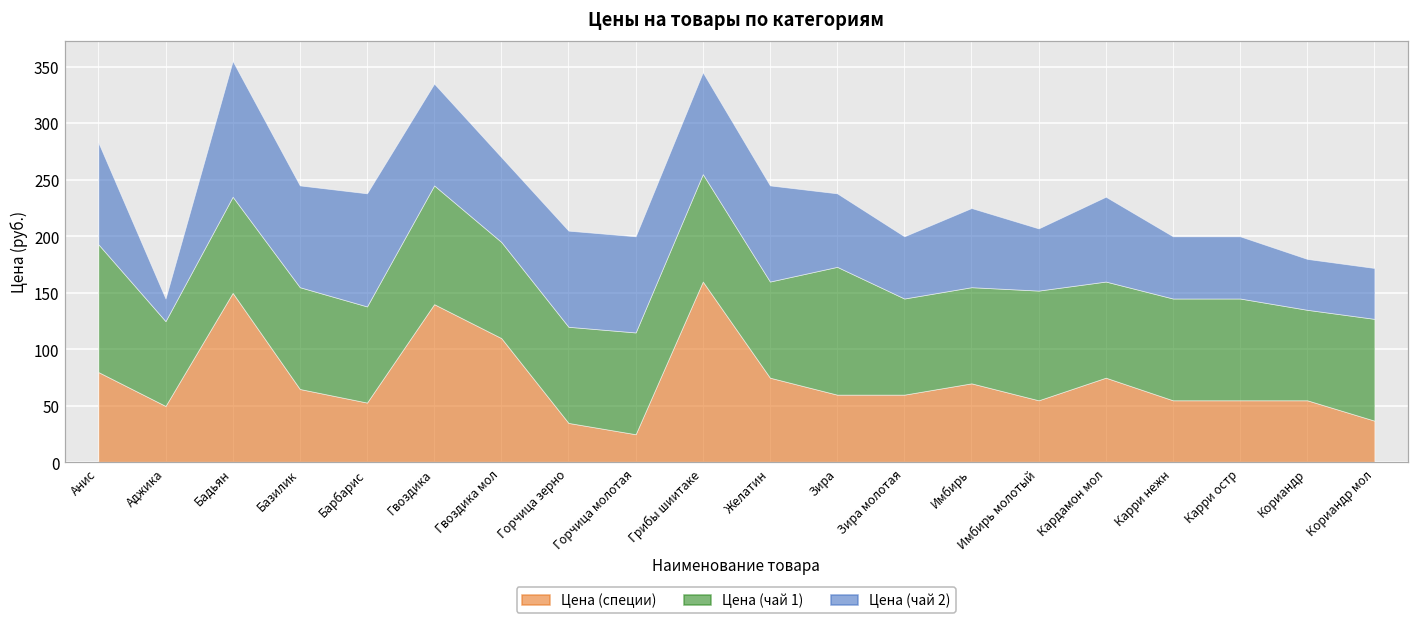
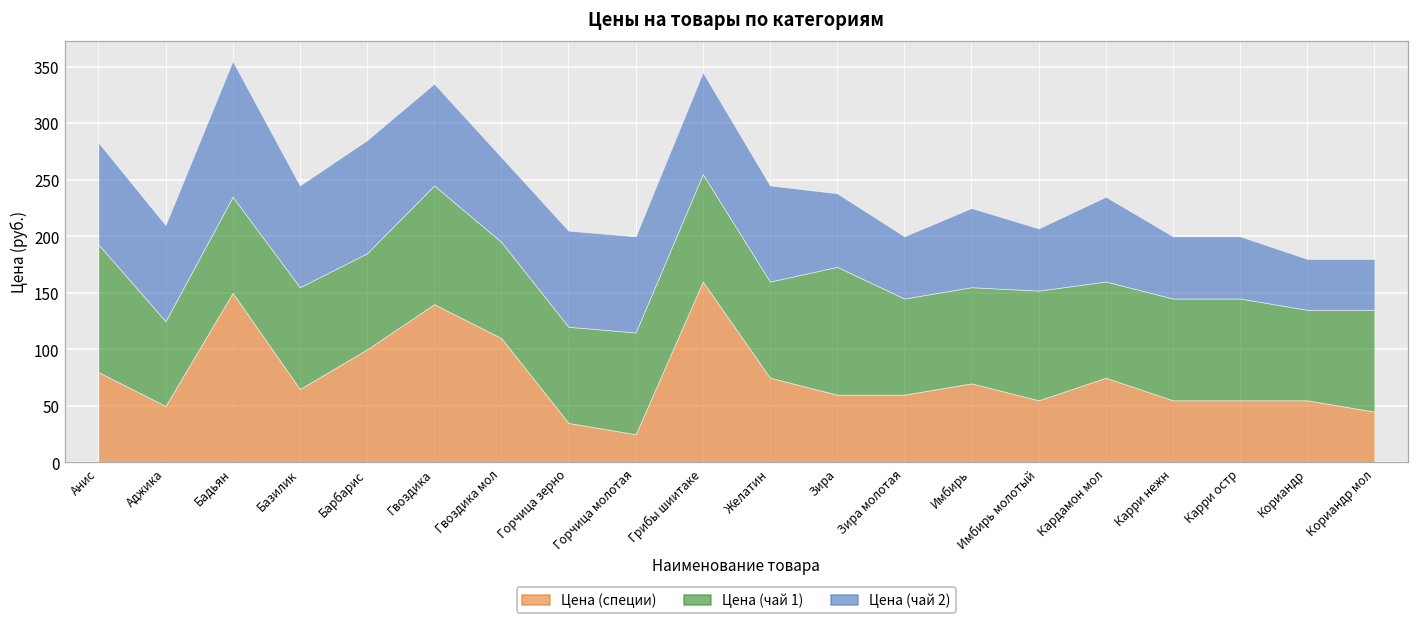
  {
    "Цена (специи)": {
      "Анис": 80,
      "Аджика": 50,
      "Бадьян": 150,
      "Базилик": 65,
-     "Барбарис": 53,
+     "Барбарис": 100,
      "Гвоздика": 140,
      "Гвоздика мол": 110,
      "Горчица зерно": 35,
      "Горчица молотая": 25,
      "Грибы шиитаке": 160,
      "Желатин": 75,
      "Зира": 60,
      "Зира молотая": 60,
      "Имбирь": 70,
      "Имбирь молотый": 55,
      "Кардамон мол": 75,
      "Карри нежн": 55,
      "Карри остр": 55,
      "Кориандр": 55,
-     "Кориандр мол": 37
+     "Кориандр мол": 45
    },
    "Цена (чай 1)": {
      "Анис": 113,
      "Аджика": 75,
      "Бадьян": 85,
      "Базилик": 90,
      "Барбарис": 85,
      "Гвоздика": 105,
      "Гвоздика мол": 85,
      "Горчица зерно": 85,
      "Горчица молотая": 90,
      "Грибы шиитаке": 95,
      "Желатин": 85,
      "Зира": 113,
      "Зира молотая": 85,
      "Имбирь": 85,
      "Имбирь молотый": 97,
      "Кардамон мол": 85,
      "Карри нежн": 90,
      "Карри остр": 90,
      "Кориандр": 80,
      "Кориандр мол": 90
    },
    "Цена (чай 2)": {
      "Анис": 90,
-     "Аджика": 20,
+     "Аджика": 85,
      "Бадьян": 120,
      "Базилик": 90,
      "Барбарис": 100,
      "Гвоздика": 90,
      "Гвоздика мол": 75,
      "Горчица зерно": 85,
      "Горчица молотая": 85,
      "Грибы шиитаке": 90,
      "Желатин": 85,
      "Зира": 65,
      "Зира молотая": 55,
      "Имбирь": 70,
      "Имбирь молотый": 55,
      "Кардамон мол": 75,
      "Карри нежн": 55,
      "Карри остр": 55,
      "Кориандр": 45,
      "Кориандр мол": 45
    }
  }
